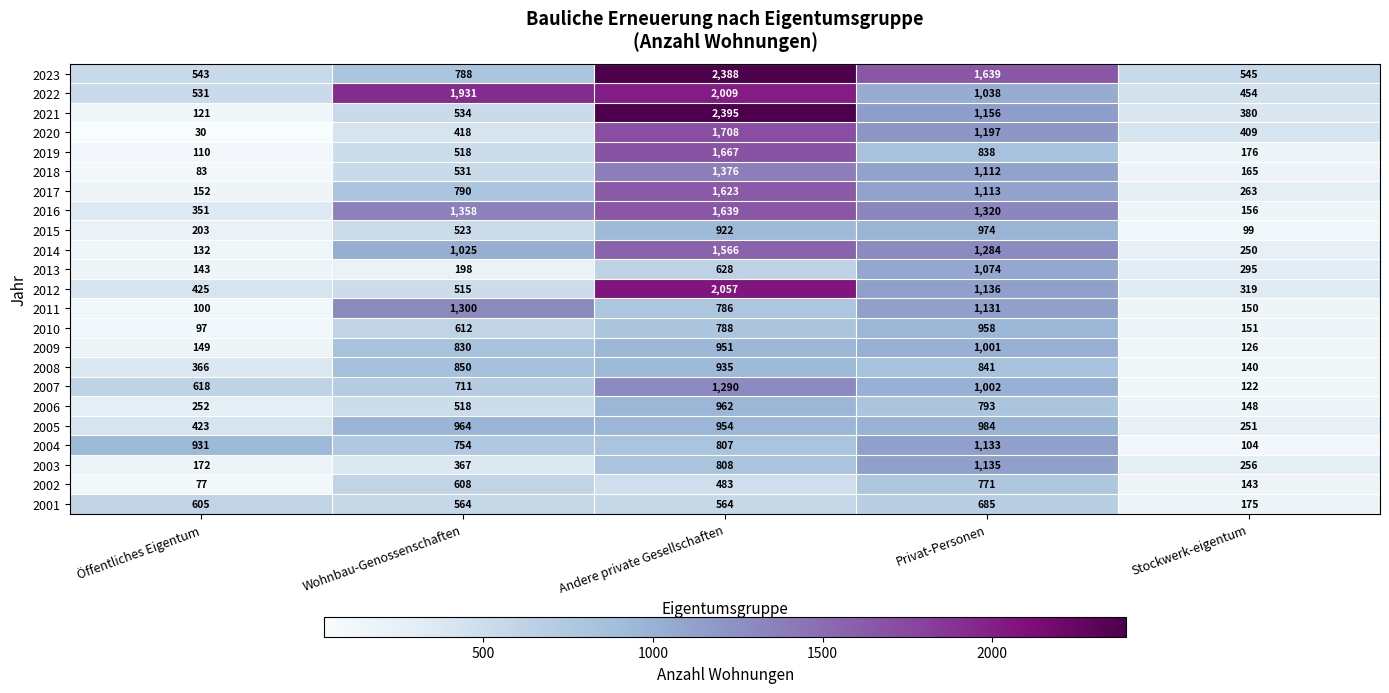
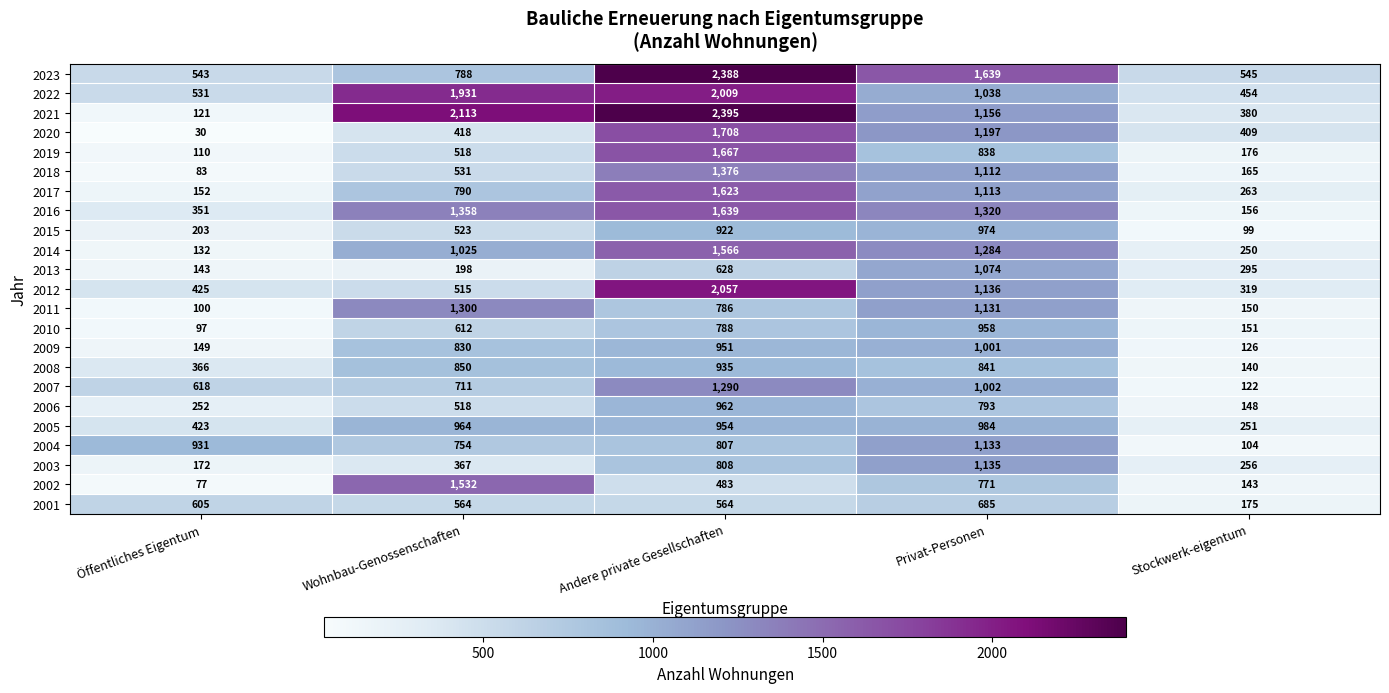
  {
    "2023": {
      "Öffentliches Eigentum": "543",
      "Wohnbau-Genossenschaften": "788",
      "Andere private Gesellschaften": "2,388",
      "Privat-Personen": "1,639",
      "Stockwerk-eigentum": "545"
    },
    "2022": {
      "Öffentliches Eigentum": "531",
      "Wohnbau-Genossenschaften": "1,931",
      "Andere private Gesellschaften": "2,009",
      "Privat-Personen": "1,038",
      "Stockwerk-eigentum": "454"
    },
    "2021": {
      "Öffentliches Eigentum": "121",
-     "Wohnbau-Genossenschaften": "534",
+     "Wohnbau-Genossenschaften": "2,113",
      "Andere private Gesellschaften": "2,395",
      "Privat-Personen": "1,156",
      "Stockwerk-eigentum": "380"
    },
    "2020": {
      "Öffentliches Eigentum": "30",
      "Wohnbau-Genossenschaften": "418",
      "Andere private Gesellschaften": "1,708",
      "Privat-Personen": "1,197",
      "Stockwerk-eigentum": "409"
    },
    "2019": {
      "Öffentliches Eigentum": "110",
      "Wohnbau-Genossenschaften": "518",
      "Andere private Gesellschaften": "1,667",
      "Privat-Personen": "838",
      "Stockwerk-eigentum": "176"
    },
    "2018": {
      "Öffentliches Eigentum": "83",
      "Wohnbau-Genossenschaften": "531",
      "Andere private Gesellschaften": "1,376",
      "Privat-Personen": "1,112",
      "Stockwerk-eigentum": "165"
    },
    "2017": {
      "Öffentliches Eigentum": "152",
      "Wohnbau-Genossenschaften": "790",
      "Andere private Gesellschaften": "1,623",
      "Privat-Personen": "1,113",
      "Stockwerk-eigentum": "263"
    },
    "2016": {
      "Öffentliches Eigentum": "351",
      "Wohnbau-Genossenschaften": "1,358",
      "Andere private Gesellschaften": "1,639",
      "Privat-Personen": "1,320",
      "Stockwerk-eigentum": "156"
    },
    "2015": {
      "Öffentliches Eigentum": "203",
      "Wohnbau-Genossenschaften": "523",
      "Andere private Gesellschaften": "922",
      "Privat-Personen": "974",
      "Stockwerk-eigentum": "99"
    },
    "2014": {
      "Öffentliches Eigentum": "132",
      "Wohnbau-Genossenschaften": "1,025",
      "Andere private Gesellschaften": "1,566",
      "Privat-Personen": "1,284",
      "Stockwerk-eigentum": "250"
    },
    "2013": {
      "Öffentliches Eigentum": "143",
      "Wohnbau-Genossenschaften": "198",
      "Andere private Gesellschaften": "628",
      "Privat-Personen": "1,074",
      "Stockwerk-eigentum": "295"
    },
    "2012": {
      "Öffentliches Eigentum": "425",
      "Wohnbau-Genossenschaften": "515",
      "Andere private Gesellschaften": "2,057",
      "Privat-Personen": "1,136",
      "Stockwerk-eigentum": "319"
    },
    "2011": {
      "Öffentliches Eigentum": "100",
      "Wohnbau-Genossenschaften": "1,300",
      "Andere private Gesellschaften": "786",
      "Privat-Personen": "1,131",
      "Stockwerk-eigentum": "150"
    },
    "2010": {
      "Öffentliches Eigentum": "97",
      "Wohnbau-Genossenschaften": "612",
      "Andere private Gesellschaften": "788",
      "Privat-Personen": "958",
      "Stockwerk-eigentum": "151"
    },
    "2009": {
      "Öffentliches Eigentum": "149",
      "Wohnbau-Genossenschaften": "830",
      "Andere private Gesellschaften": "951",
      "Privat-Personen": "1,001",
      "Stockwerk-eigentum": "126"
    },
    "2008": {
      "Öffentliches Eigentum": "366",
      "Wohnbau-Genossenschaften": "850",
      "Andere private Gesellschaften": "935",
      "Privat-Personen": "841",
      "Stockwerk-eigentum": "140"
    },
    "2007": {
      "Öffentliches Eigentum": "618",
      "Wohnbau-Genossenschaften": "711",
      "Andere private Gesellschaften": "1,290",
      "Privat-Personen": "1,002",
      "Stockwerk-eigentum": "122"
    },
    "2006": {
      "Öffentliches Eigentum": "252",
      "Wohnbau-Genossenschaften": "518",
      "Andere private Gesellschaften": "962",
      "Privat-Personen": "793",
      "Stockwerk-eigentum": "148"
    },
    "2005": {
      "Öffentliches Eigentum": "423",
      "Wohnbau-Genossenschaften": "964",
      "Andere private Gesellschaften": "954",
      "Privat-Personen": "984",
      "Stockwerk-eigentum": "251"
    },
    "2004": {
      "Öffentliches Eigentum": "931",
      "Wohnbau-Genossenschaften": "754",
      "Andere private Gesellschaften": "807",
      "Privat-Personen": "1,133",
      "Stockwerk-eigentum": "104"
    },
    "2003": {
      "Öffentliches Eigentum": "172",
      "Wohnbau-Genossenschaften": "367",
      "Andere private Gesellschaften": "808",
      "Privat-Personen": "1,135",
      "Stockwerk-eigentum": "256"
    },
    "2002": {
      "Öffentliches Eigentum": "77",
-     "Wohnbau-Genossenschaften": "608",
+     "Wohnbau-Genossenschaften": "1,532",
      "Andere private Gesellschaften": "483",
      "Privat-Personen": "771",
      "Stockwerk-eigentum": "143"
    },
    "2001": {
      "Öffentliches Eigentum": "605",
      "Wohnbau-Genossenschaften": "564",
      "Andere private Gesellschaften": "564",
      "Privat-Personen": "685",
      "Stockwerk-eigentum": "175"
    }
  }
